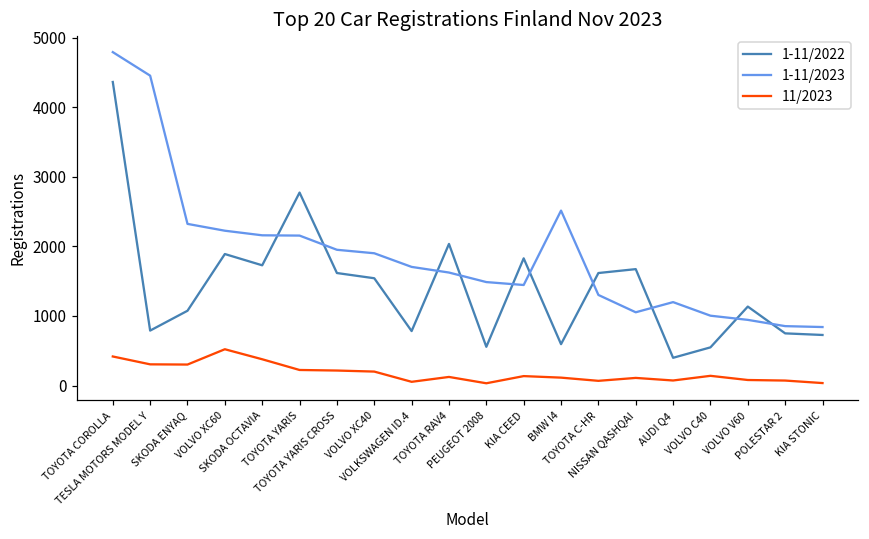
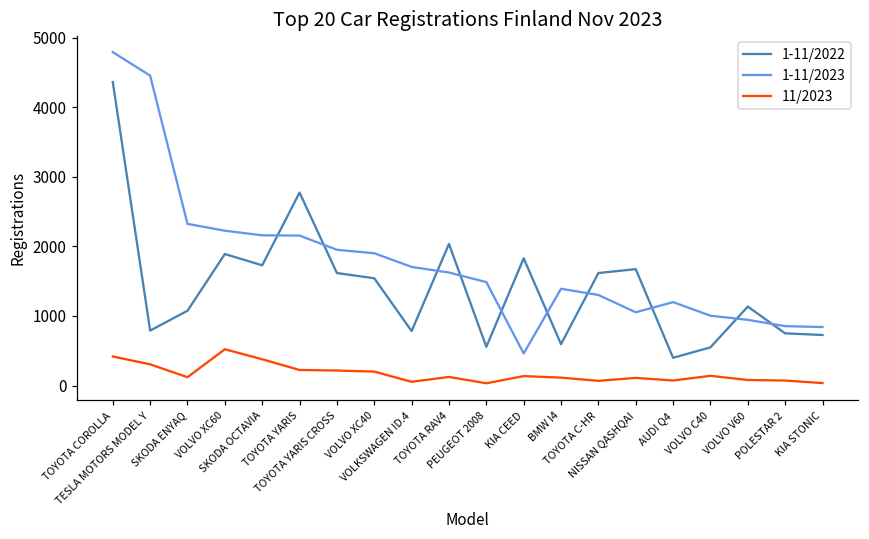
  {
    "1-11/2022": {
      "TOYOTA COROLLA": 4400,
      "TESLA MOTORS MODEL Y": 800,
      "SKODA ENYAQ": 1100,
      "VOLVO XC60": 1900,
      "SKODA OCTAVIA": 1700,
      "TOYOTA YARIS": 2800,
      "TOYOTA YARIS CROSS": 1600,
      "VOLVO XC40": 1500,
      "VOLKSWAGEN ID.4": 800,
      "TOYOTA RAV4": 2000,
      "PEUGEOT 2008": 600,
      "KIA CEED": 1800,
      "BMW I4": 600,
      "TOYOTA C-HR": 1600,
      "NISSAN QASHQAI": 1700,
      "AUDI Q4": 400,
      "VOLVO C40": 500,
      "VOLVO V60": 1100,
      "POLESTAR 2": 700,
      "KIA STONIC": 700
    },
    "1-11/2023": {
      "TOYOTA COROLLA": 4800,
      "TESLA MOTORS MODEL Y": 4500,
      "SKODA ENYAQ": 2300,
      "VOLVO XC60": 2200,
      "SKODA OCTAVIA": 2200,
      "TOYOTA YARIS": 2200,
      "TOYOTA YARIS CROSS": 2000,
      "VOLVO XC40": 1900,
      "VOLKSWAGEN ID.4": 1700,
      "TOYOTA RAV4": 1600,
      "PEUGEOT 2008": 1500,
-     "KIA CEED": 1400,
-     "BMW I4": 2500,
+     "KIA CEED": 500,
+     "BMW I4": 1400,
      "TOYOTA C-HR": 1300,
      "NISSAN QASHQAI": 1100,
      "AUDI Q4": 1200,
      "VOLVO C40": 1000,
      "VOLVO V60": 900,
      "POLESTAR 2": 900,
      "KIA STONIC": 800
    },
    "11/2023": {
      "TOYOTA COROLLA": 400,
      "TESLA MOTORS MODEL Y": 300,
-     "SKODA ENYAQ": 300,
+     "SKODA ENYAQ": 100,
      "VOLVO XC60": 500,
      "SKODA OCTAVIA": 400,
      "TOYOTA YARIS": 200,
      "TOYOTA YARIS CROSS": 200,
      "VOLVO XC40": 200,
      "VOLKSWAGEN ID.4": 100,
      "TOYOTA RAV4": 100,
      "PEUGEOT 2008": 0,
      "KIA CEED": 100,
      "BMW I4": 100,
      "TOYOTA C-HR": 100,
      "NISSAN QASHQAI": 100,
      "AUDI Q4": 100,
      "VOLVO C40": 100,
      "VOLVO V60": 100,
      "POLESTAR 2": 100,
      "KIA STONIC": 0
    }
  }
